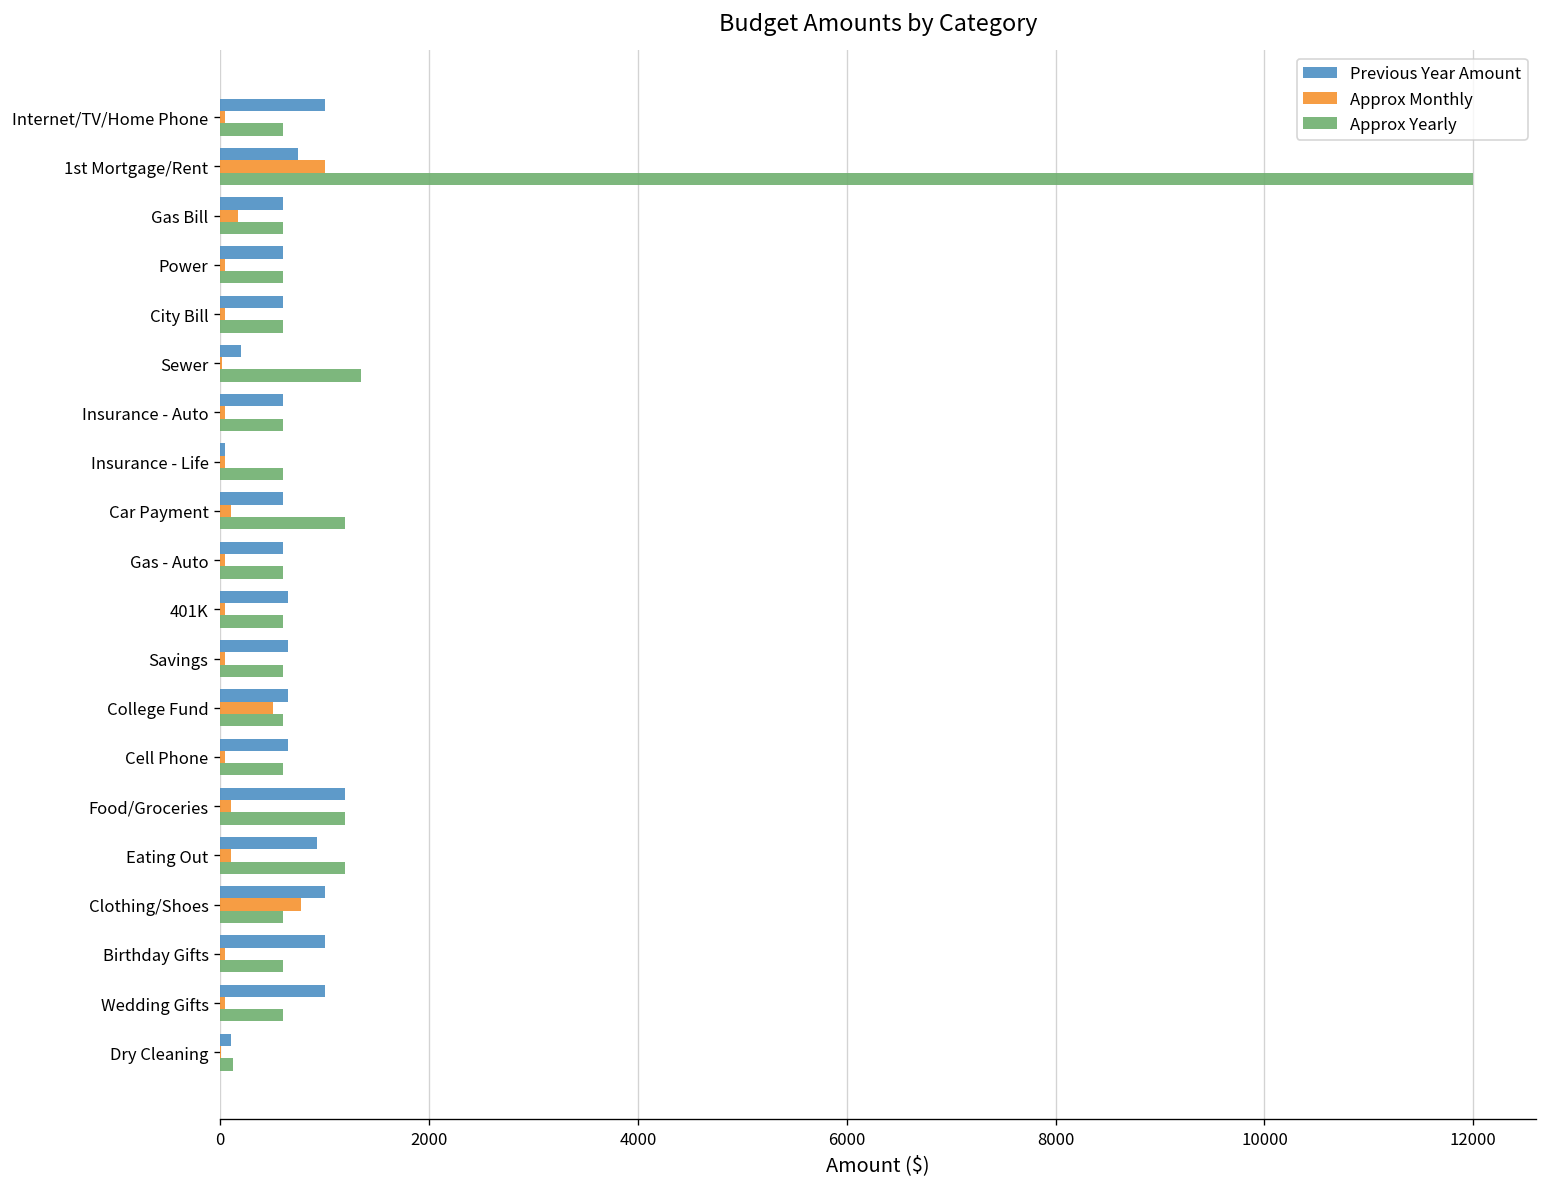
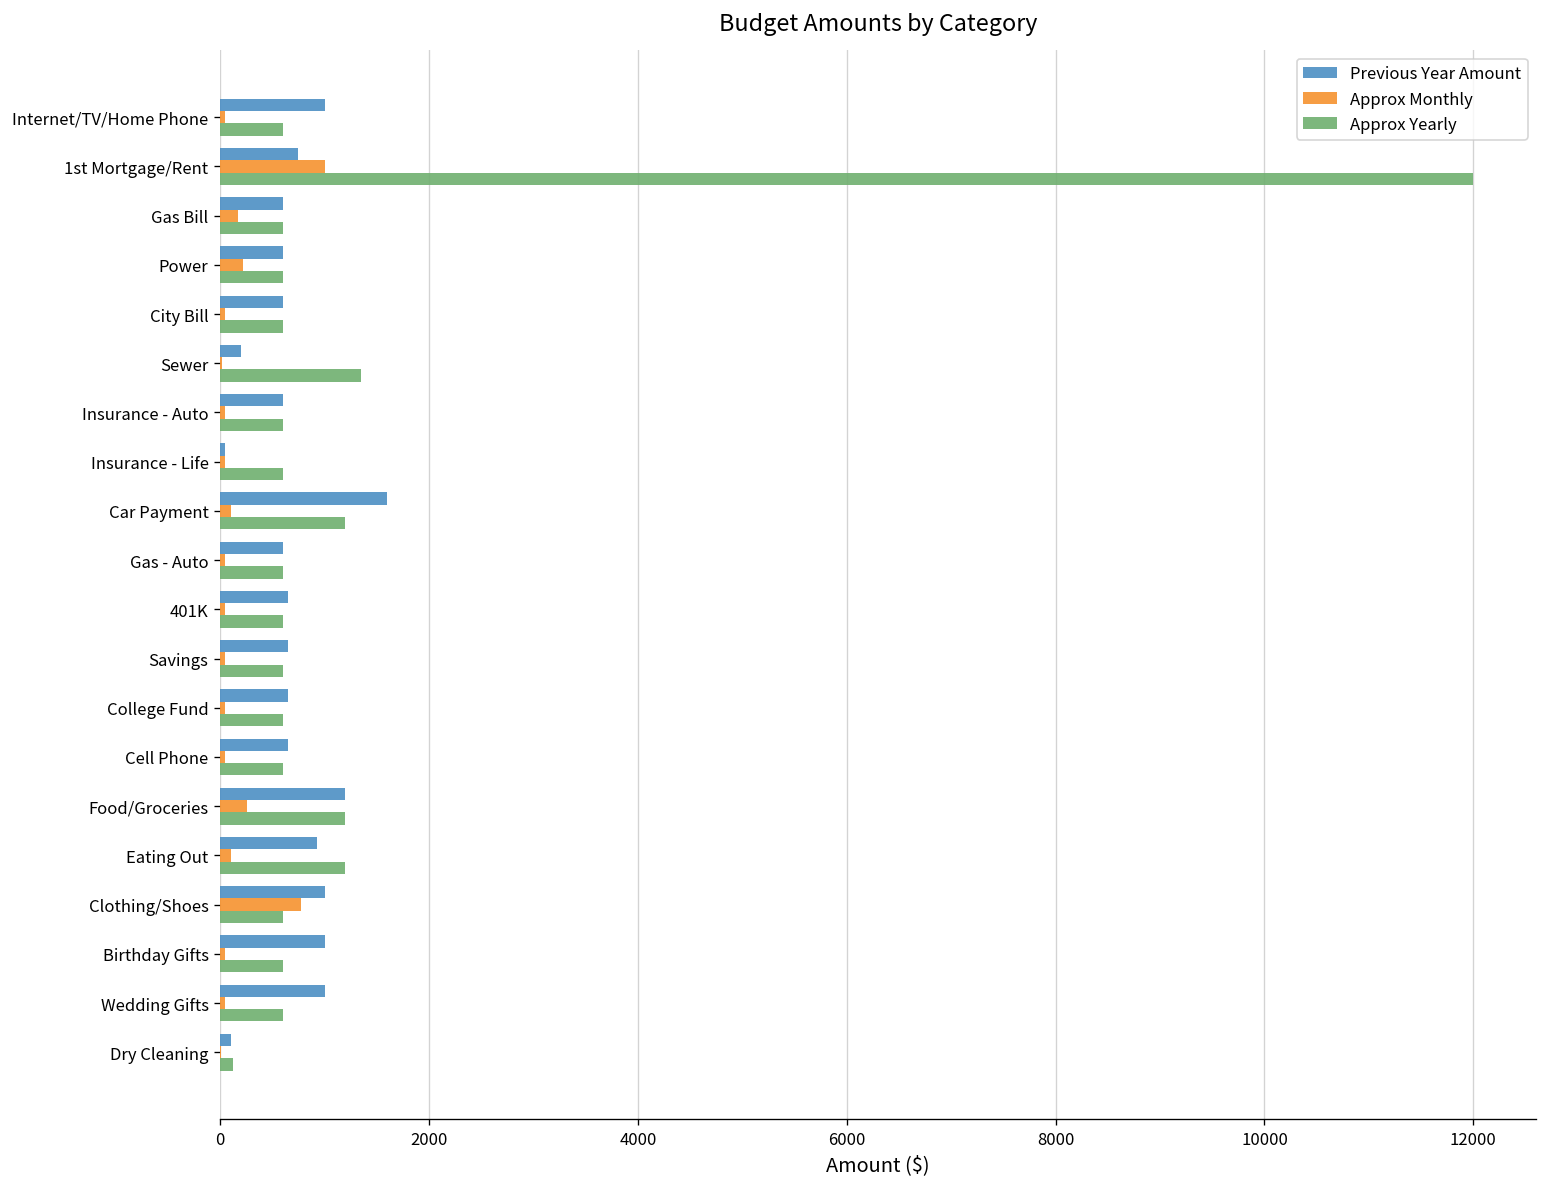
  {
    "Previous Year Amount": {
      "Internet/TV/Home Phone": 1000,
      "1st Mortgage/Rent": 800,
      "Gas Bill": 600,
      "Power": 600,
      "City Bill": 600,
      "Sewer": 200,
      "Insurance - Auto": 600,
      "Insurance - Life": 0,
-     "Car Payment": 600,
+     "Car Payment": 1600,
      "Gas - Auto": 600,
      "401K": 700,
      "Savings": 700,
      "College Fund": 700,
      "Cell Phone": 700,
      "Food/Groceries": 1200,
      "Eating Out": 900,
      "Clothing/Shoes": 1000,
      "Birthday Gifts": 1000,
      "Wedding Gifts": 1000,
      "Dry Cleaning": 100
    },
    "Approx Monthly": {
      "Internet/TV/Home Phone": 100,
      "1st Mortgage/Rent": 1000,
      "Gas Bill": 200,
-     "Power": 100,
+     "Power": 200,
      "City Bill": 100,
      "Insurance - Auto": 100,
      "Insurance - Life": 100,
      "Car Payment": 100,
      "Gas - Auto": 100,
      "401K": 100,
      "Savings": 100,
-     "College Fund": 500,
+     "College Fund": 100,
      "Cell Phone": 100,
-     "Food/Groceries": 100,
+     "Food/Groceries": 300,
      "Eating Out": 100,
      "Clothing/Shoes": 800,
      "Birthday Gifts": 100,
      "Wedding Gifts": 100
    },
    "Approx Yearly": {
      "Internet/TV/Home Phone": 600,
      "1st Mortgage/Rent": 12000,
      "Gas Bill": 600,
      "Power": 600,
      "City Bill": 600,
      "Sewer": 1300,
      "Insurance - Auto": 600,
      "Insurance - Life": 600,
      "Car Payment": 1200,
      "Gas - Auto": 600,
      "401K": 600,
      "Savings": 600,
      "College Fund": 600,
      "Cell Phone": 600,
      "Food/Groceries": 1200,
      "Eating Out": 1200,
      "Clothing/Shoes": 600,
      "Birthday Gifts": 600,
      "Wedding Gifts": 600,
      "Dry Cleaning": 100
    }
  }
